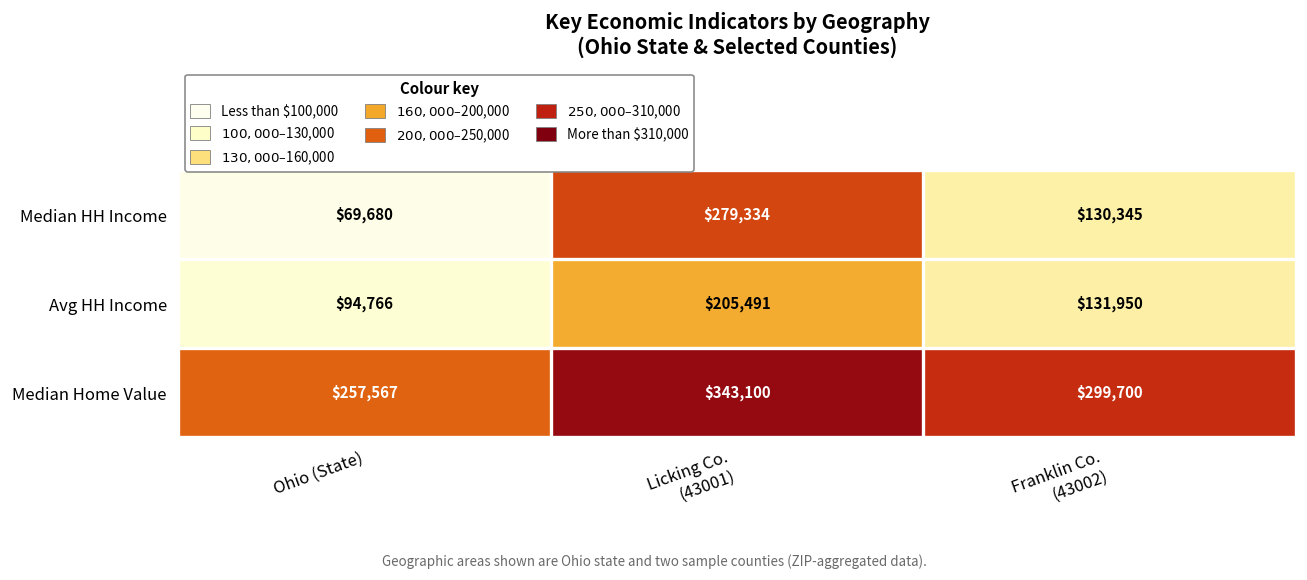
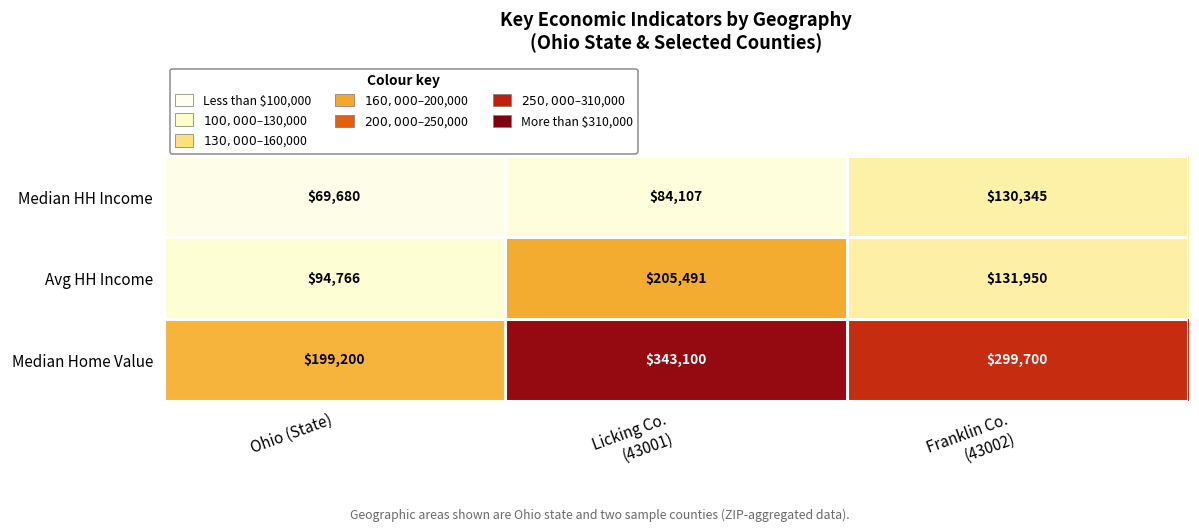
  {
    "Median HH Income": {
      "Ohio (State)": "$69,680",
-     "Licking Co. (43001)": "$279,334",
+     "Licking Co. (43001)": "$84,107",
      "Franklin Co. (43002)": "$130,345"
    },
    "Avg HH Income": {
      "Ohio (State)": "$94,766",
      "Licking Co. (43001)": "$205,491",
      "Franklin Co. (43002)": "$131,950"
    },
    "Median Home Value": {
-     "Ohio (State)": "$257,567",
+     "Ohio (State)": "$199,200",
      "Licking Co. (43001)": "$343,100",
      "Franklin Co. (43002)": "$299,700"
    }
  }
